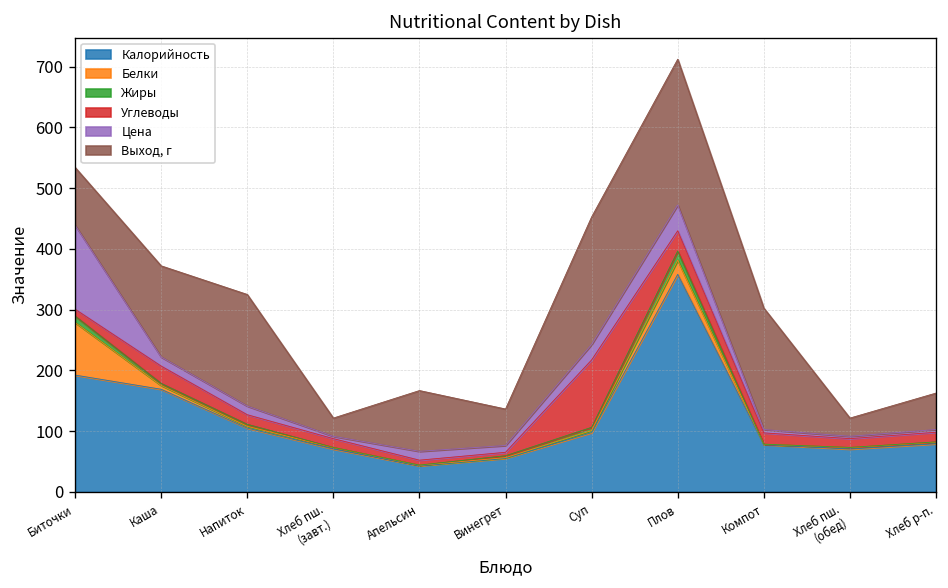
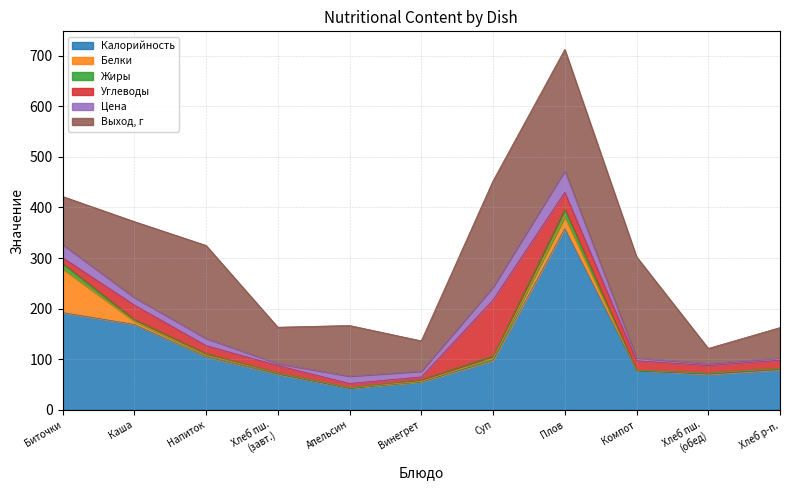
  {
    "Калорийность": {
      "Биточки": 190,
      "Каша": 170,
      "Плов": 360
    },
    "Белки": {
      "Биточки": 90,
      "Плов": 20
    },
    "Жиры": {
      "Биточки": 10,
      "Суп": 10,
      "Плов": 20
    },
    "Углеводы": {
      "Биточки": 10,
      "Каша": 30,
      "Напиток": 20,
      "Апельсин": 10,
      "Винегрет": 10,
      "Суп": 110,
      "Плов": 30,
      "Компот": 20
    },
    "Цена": {
-     "Биточки": 140,
+     "Биточки": 30,
      "Каша": 10,
      "Напиток": 10,
      "Апельсин": 10,
      "Винегрет": 10,
      "Суп": 30,
      "Плов": 40,
      "Компот": 10
    },
    "Выход, г": {
      "Биточки": 100,
      "Каша": 150,
      "Напиток": 180,
-     "Хлеб пш. (завт.)": 30,
+     "Хлеб пш. (завт.)": 70,
      "Апельсин": 100,
      "Винегрет": 60,
      "Суп": 210,
      "Плов": 240,
      "Компот": 200,
      "Хлеб пш. (обед)": 30,
      "Хлеб р-п.": 60
    }
  }
